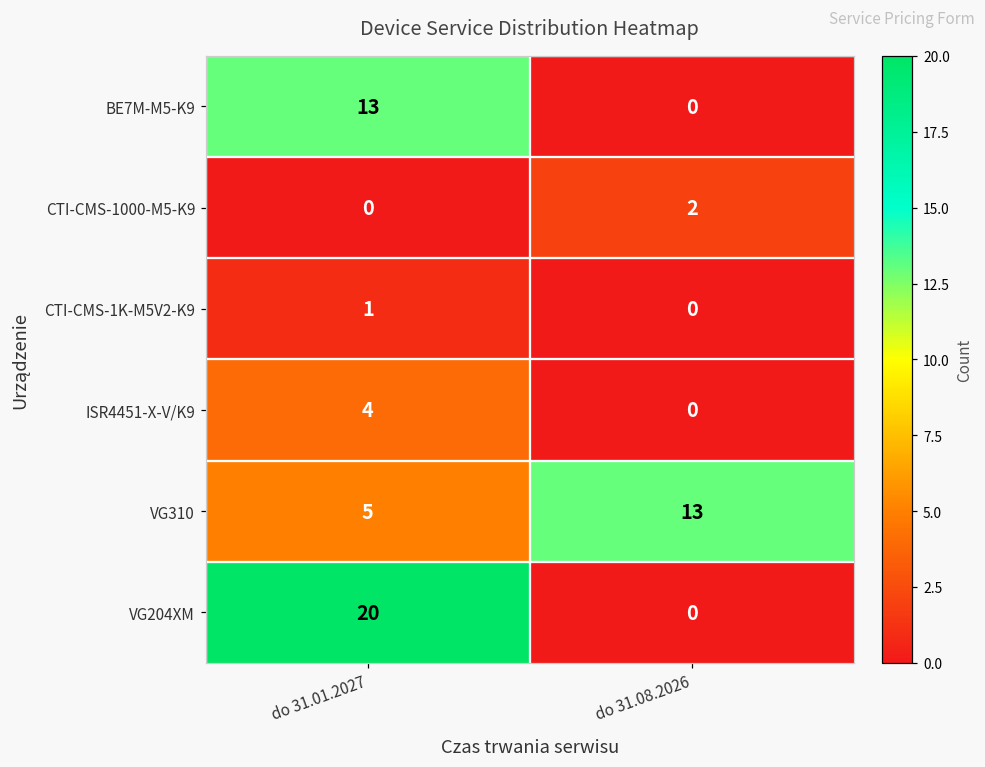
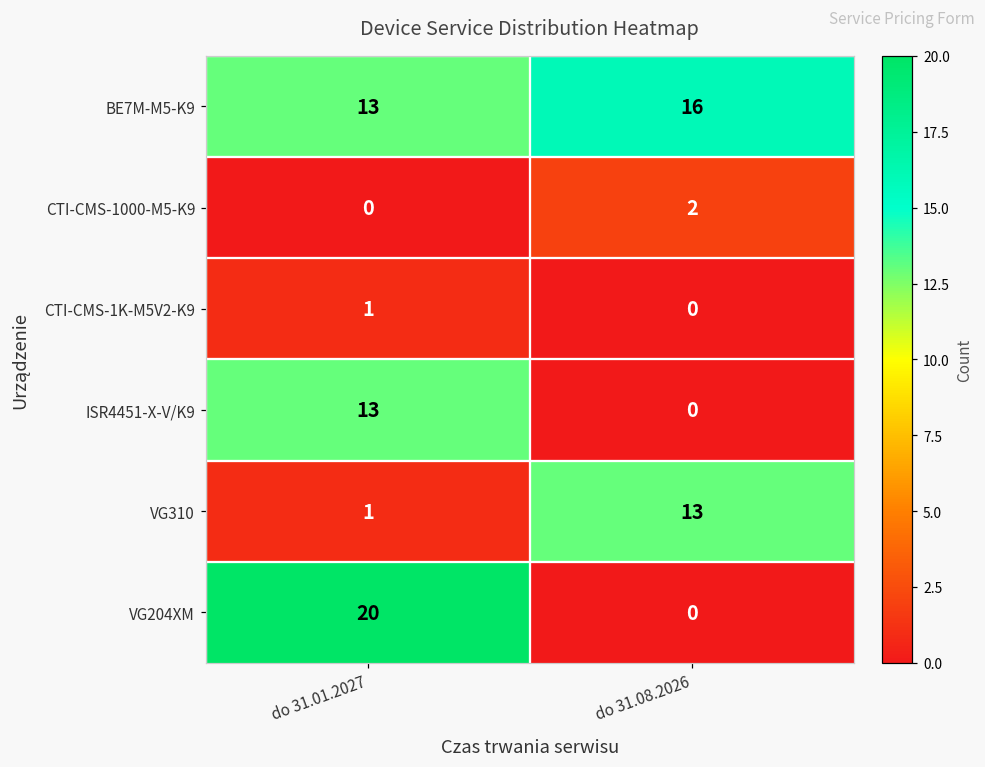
  {
    "BE7M-M5-K9": {
      "do 31.01.2027": 13,
-     "do 31.08.2026": 0
+     "do 31.08.2026": 16
    },
    "CTI-CMS-1000-M5-K9": {
      "do 31.01.2027": 0,
      "do 31.08.2026": 2
    },
    "CTI-CMS-1K-M5V2-K9": {
      "do 31.01.2027": 1,
      "do 31.08.2026": 0
    },
    "ISR4451-X-V/K9": {
-     "do 31.01.2027": 4,
+     "do 31.01.2027": 13,
      "do 31.08.2026": 0
    },
    "VG310": {
-     "do 31.01.2027": 5,
+     "do 31.01.2027": 1,
      "do 31.08.2026": 13
    },
    "VG204XM": {
      "do 31.01.2027": 20,
      "do 31.08.2026": 0
    }
  }
